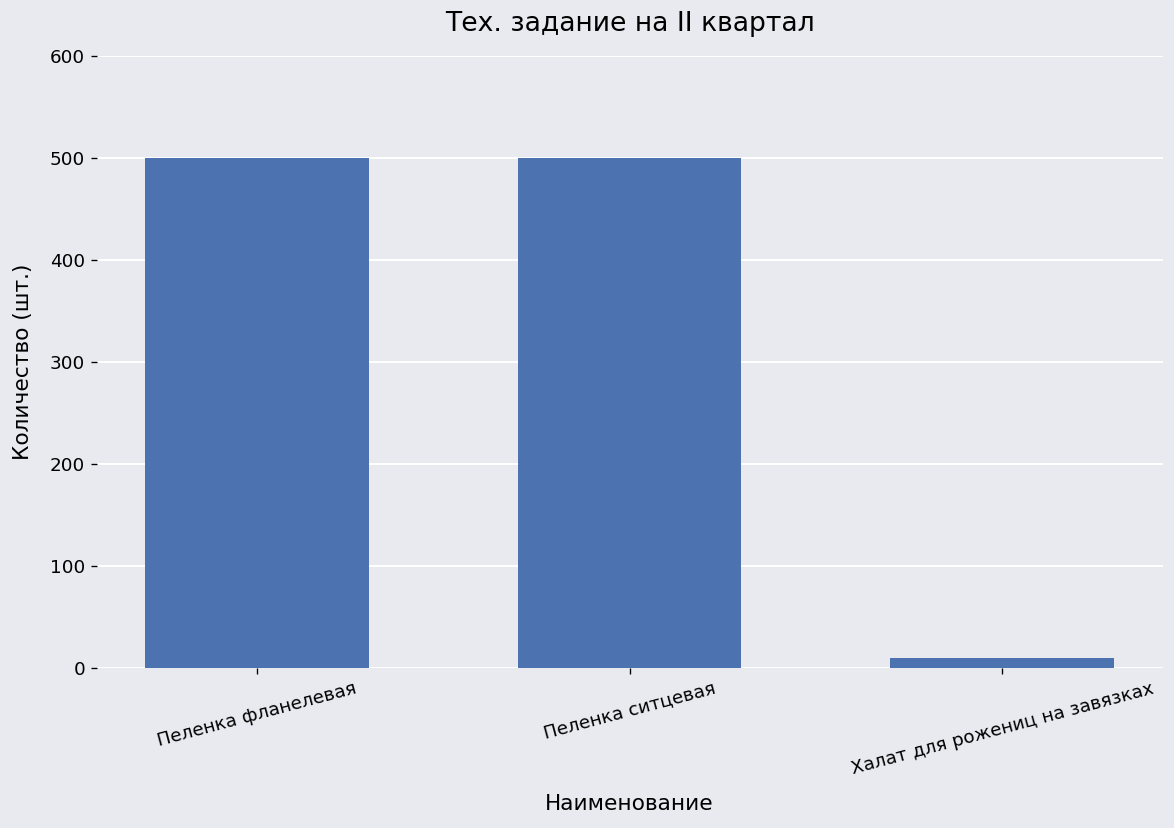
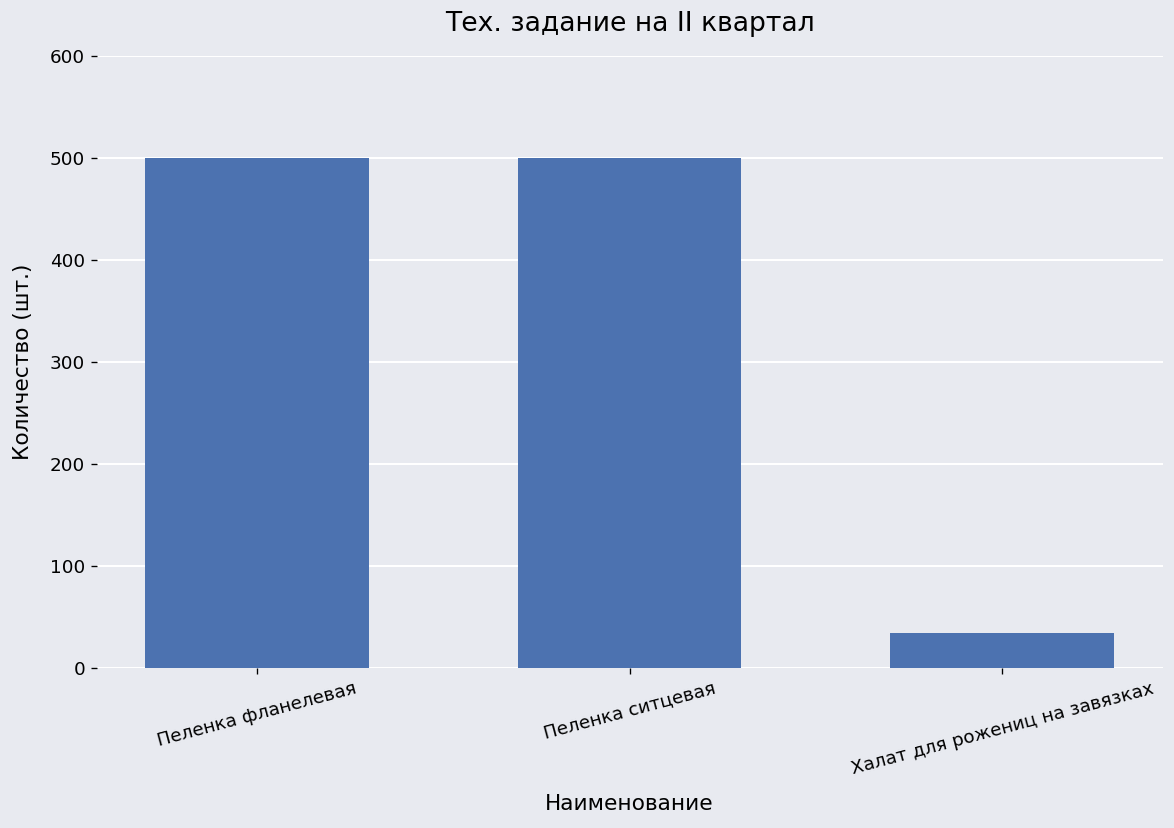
  {
    "Пеленка фланелевая": 500,
    "Пеленка ситцевая": 500,
-   "Халат для рожениц на завязках": 10
+   "Халат для рожениц на завязках": 30
  }
